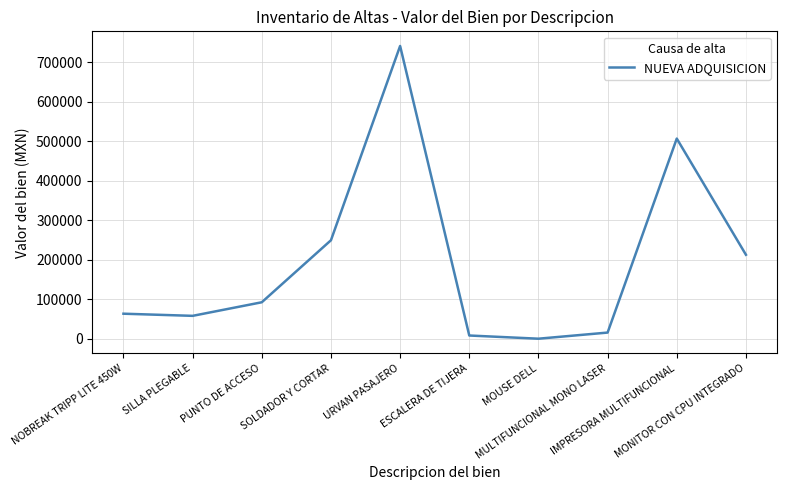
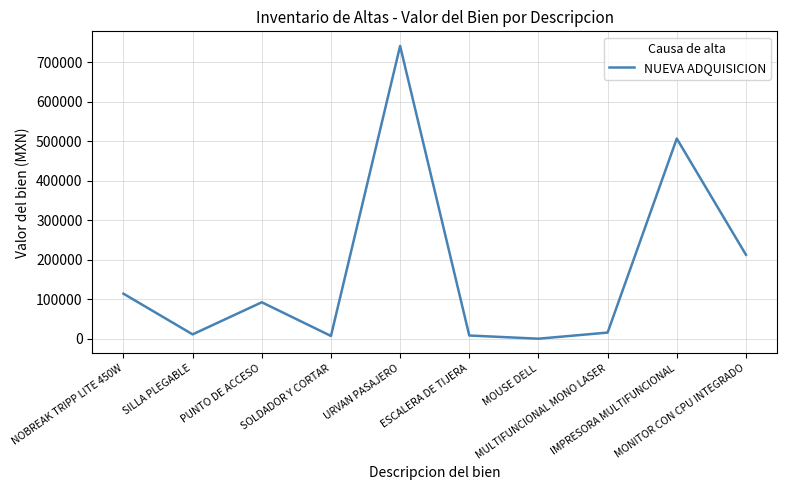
  {
-   "NOBREAK TRIPP LITE 450W": 60000,
-   "SILLA PLEGABLE": 60000,
+   "NOBREAK TRIPP LITE 450W": 110000,
+   "SILLA PLEGABLE": 10000,
    "PUNTO DE ACCESO": 90000,
-   "SOLDADOR Y CORTAR": 250000,
+   "SOLDADOR Y CORTAR": 10000,
    "URVAN PASAJERO": 740000,
    "ESCALERA DE TIJERA": 10000,
    "MOUSE DELL": 0,
    "MULTIFUNCIONAL MONO LASER": 20000,
    "IMPRESORA MULTIFUNCIONAL": 510000,
    "MONITOR CON CPU INTEGRADO": 210000
  }
